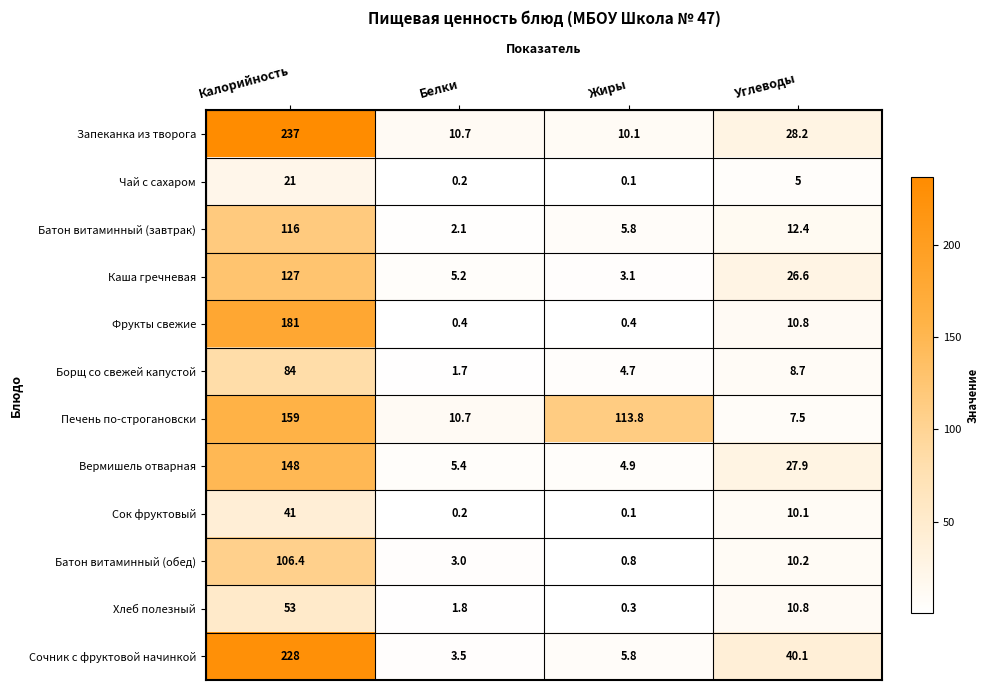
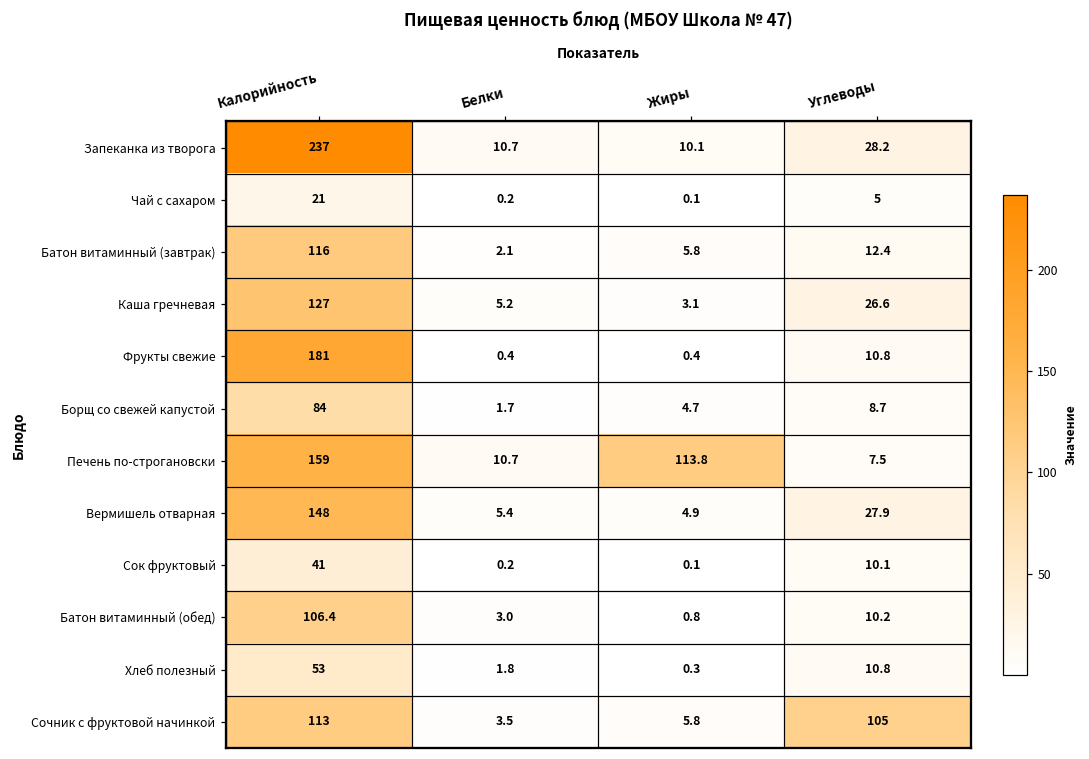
  {
    "Запеканка из творога": {
      "Калорийность": 237,
      "Белки": 10.7,
      "Жиры": 10.1,
      "Углеводы": 28.2
    },
    "Чай с сахаром": {
      "Калорийность": 21,
      "Белки": 0.2,
      "Жиры": 0.1,
      "Углеводы": 5
    },
    "Батон витаминный (завтрак)": {
      "Калорийность": 116,
      "Белки": 2.1,
      "Жиры": 5.8,
      "Углеводы": 12.4
    },
    "Каша гречневая": {
      "Калорийность": 127,
      "Белки": 5.2,
      "Жиры": 3.1,
      "Углеводы": 26.6
    },
    "Фрукты свежие": {
      "Калорийность": 181,
      "Белки": 0.4,
      "Жиры": 0.4,
      "Углеводы": 10.8
    },
    "Борщ со свежей капустой": {
      "Калорийность": 84,
      "Белки": 1.7,
      "Жиры": 4.7,
      "Углеводы": 8.7
    },
    "Печень по-строгановски": {
      "Калорийность": 159,
      "Белки": 10.7,
      "Жиры": 113.8,
      "Углеводы": 7.5
    },
    "Вермишель отварная": {
      "Калорийность": 148,
      "Белки": 5.4,
      "Жиры": 4.9,
      "Углеводы": 27.9
    },
    "Сок фруктовый": {
      "Калорийность": 41,
      "Белки": 0.2,
      "Жиры": 0.1,
      "Углеводы": 10.1
    },
    "Батон витаминный (обед)": {
      "Калорийность": 106.4,
      "Белки": 3.0,
      "Жиры": 0.8,
      "Углеводы": 10.2
    },
    "Хлеб полезный": {
      "Калорийность": 53,
      "Белки": 1.8,
      "Жиры": 0.3,
      "Углеводы": 10.8
    },
    "Сочник с фруктовой начинкой": {
-     "Калорийность": 228,
+     "Калорийность": 113,
      "Белки": 3.5,
      "Жиры": 5.8,
-     "Углеводы": 40.1
+     "Углеводы": 105
    }
  }
